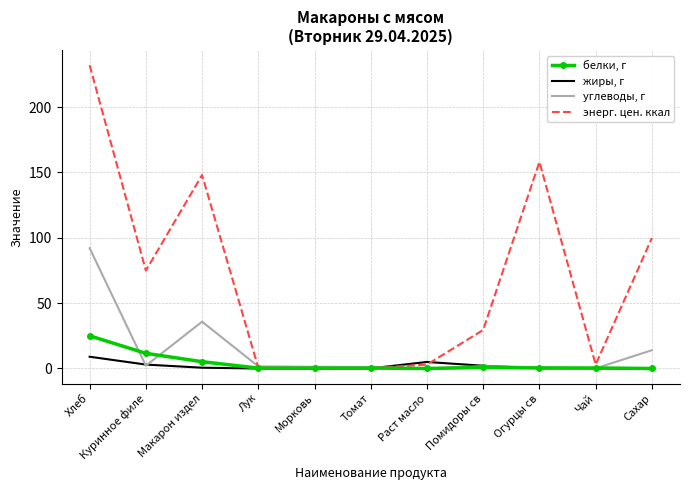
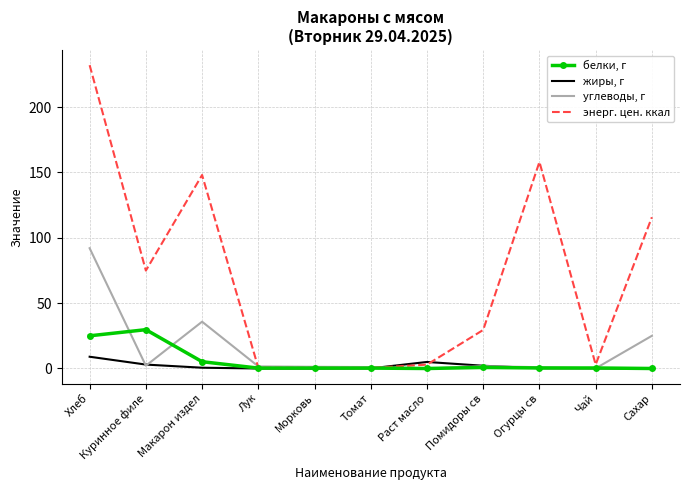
  {
    "белки, г": {
      "Хлеб": 25,
-     "Куринное филе": 12,
+     "Куринное филе": 30,
      "Макарон издел": 5
    },
    "жиры, г": {
      "Хлеб": 9,
      "Макарон издел": 1,
      "Раст масло": 5
    },
    "углеводы, г": {
      "Хлеб": 92,
      "Макарон издел": 36,
-     "Сахар": 14
+     "Сахар": 25
    },
    "энерг. цен. ккал": {
      "Хлеб": 232,
      "Куринное филе": 75,
      "Макарон издел": 148,
      "Раст масло": 3,
      "Помидоры св": 30,
      "Огурцы св": 158,
      "Чай": 3,
-     "Сахар": 100
+     "Сахар": 116
    }
  }
